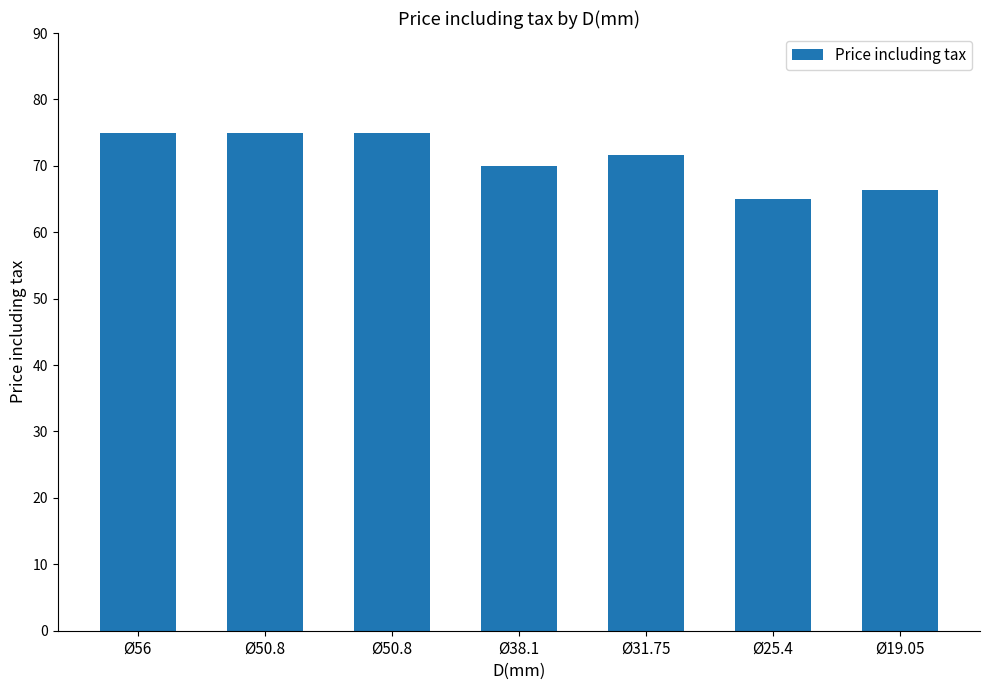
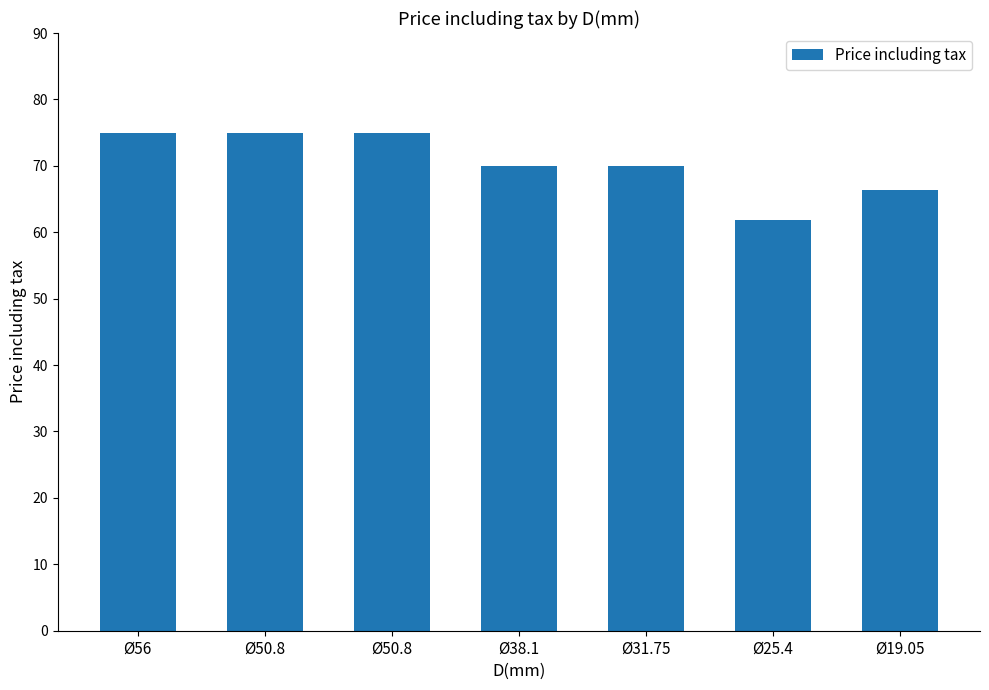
  {
    "Ø56": 75,
    "Ø38.1": 70,
-   "Ø31.75": 72,
-   "Ø25.4": 65,
+   "Ø31.75": 70,
+   "Ø25.4": 62,
    "Ø19.05": 66
  }
